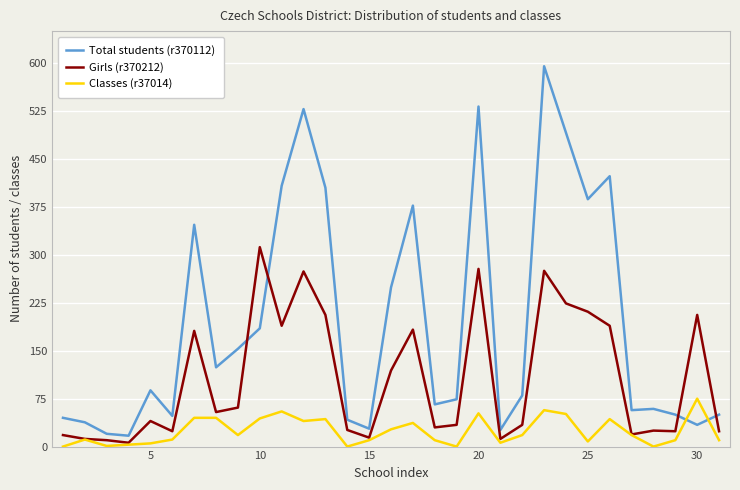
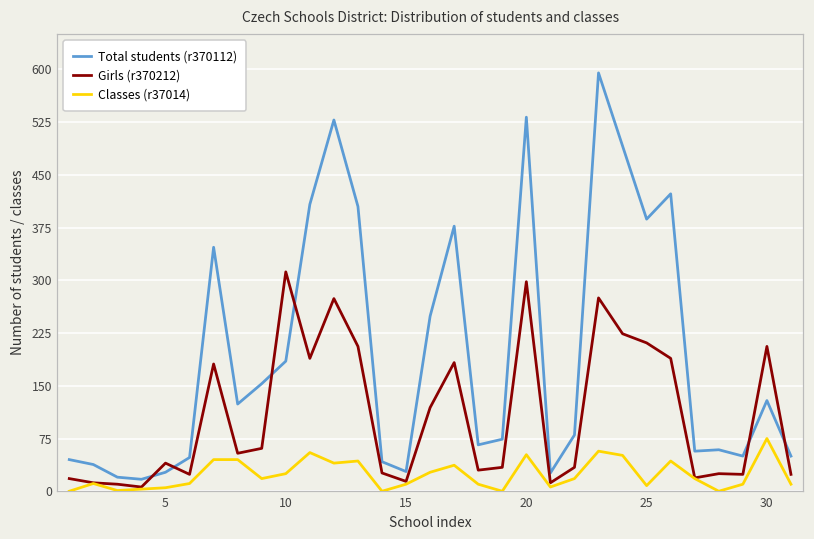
  {
    "Total students (r370112)": {
-     "5": 90,
+     "5": 30,
      "10": 190,
      "15": 30,
      "20": 530,
      "25": 390,
-     "30": 30
+     "30": 130
    },
    "Girls (r370212)": {
      "5": 40,
      "10": 310,
      "15": 10,
-     "20": 280,
+     "20": 300,
      "25": 210,
      "30": 210
    },
    "Classes (r37014)": {
      "5": 10,
-     "10": 40,
+     "10": 30,
      "15": 10,
      "20": 50,
      "25": 10,
      "30": 80
    }
  }
